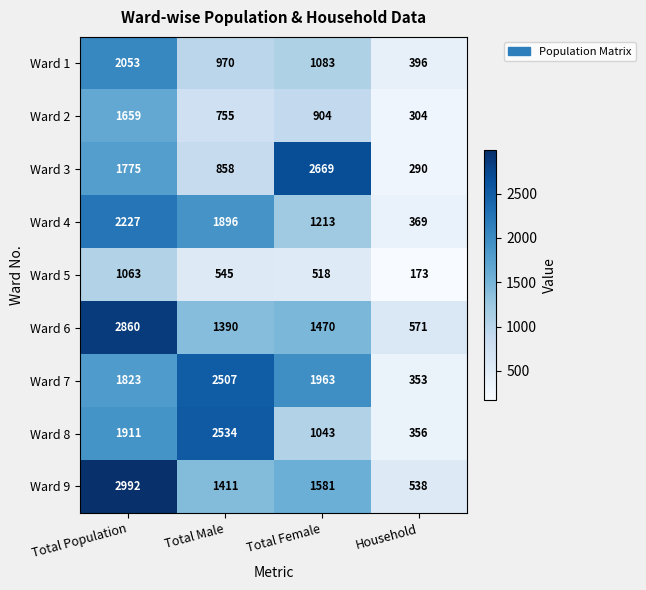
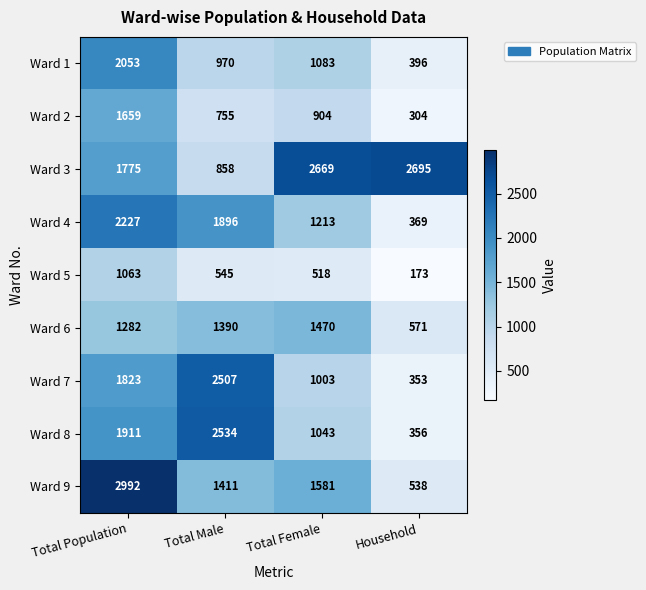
  {
    "Ward 1": {
      "Total Population": 2053,
      "Total Male": 970,
      "Total Female": 1083,
      "Household": 396
    },
    "Ward 2": {
      "Total Population": 1659,
      "Total Male": 755,
      "Total Female": 904,
      "Household": 304
    },
    "Ward 3": {
      "Total Population": 1775,
      "Total Male": 858,
      "Total Female": 2669,
-     "Household": 290
+     "Household": 2695
    },
    "Ward 4": {
      "Total Population": 2227,
      "Total Male": 1896,
      "Total Female": 1213,
      "Household": 369
    },
    "Ward 5": {
      "Total Population": 1063,
      "Total Male": 545,
      "Total Female": 518,
      "Household": 173
    },
    "Ward 6": {
-     "Total Population": 2860,
+     "Total Population": 1282,
      "Total Male": 1390,
      "Total Female": 1470,
      "Household": 571
    },
    "Ward 7": {
      "Total Population": 1823,
      "Total Male": 2507,
-     "Total Female": 1963,
+     "Total Female": 1003,
      "Household": 353
    },
    "Ward 8": {
      "Total Population": 1911,
      "Total Male": 2534,
      "Total Female": 1043,
      "Household": 356
    },
    "Ward 9": {
      "Total Population": 2992,
      "Total Male": 1411,
      "Total Female": 1581,
      "Household": 538
    }
  }
